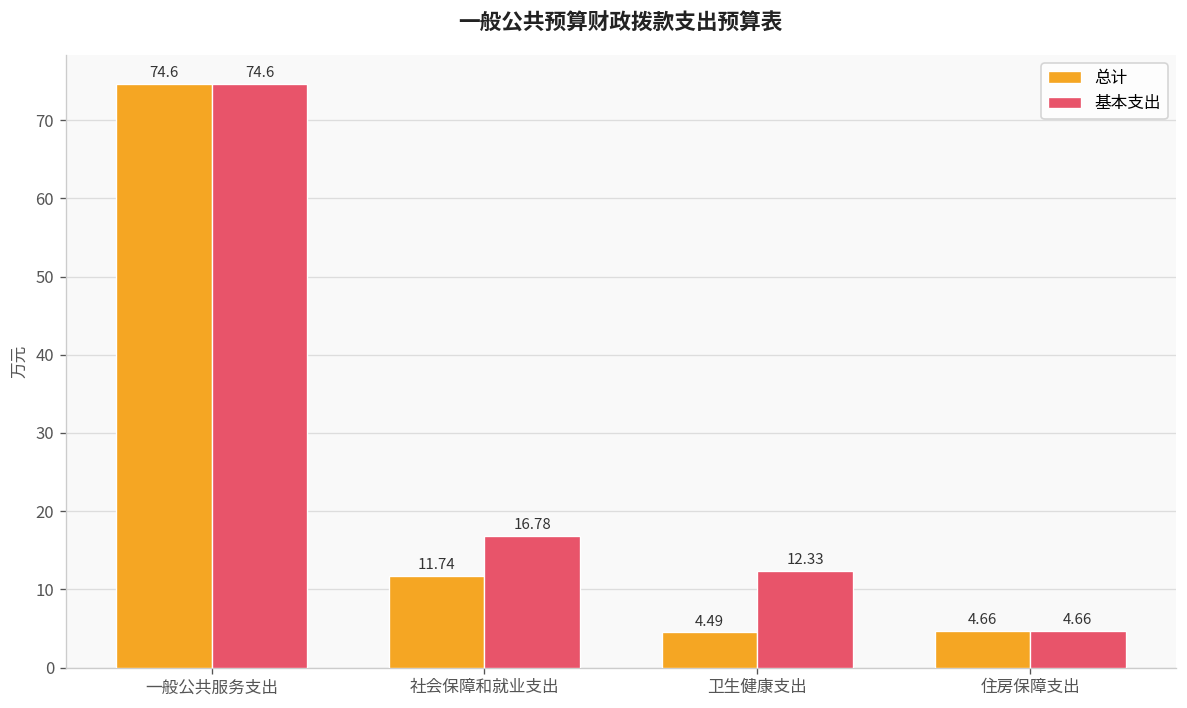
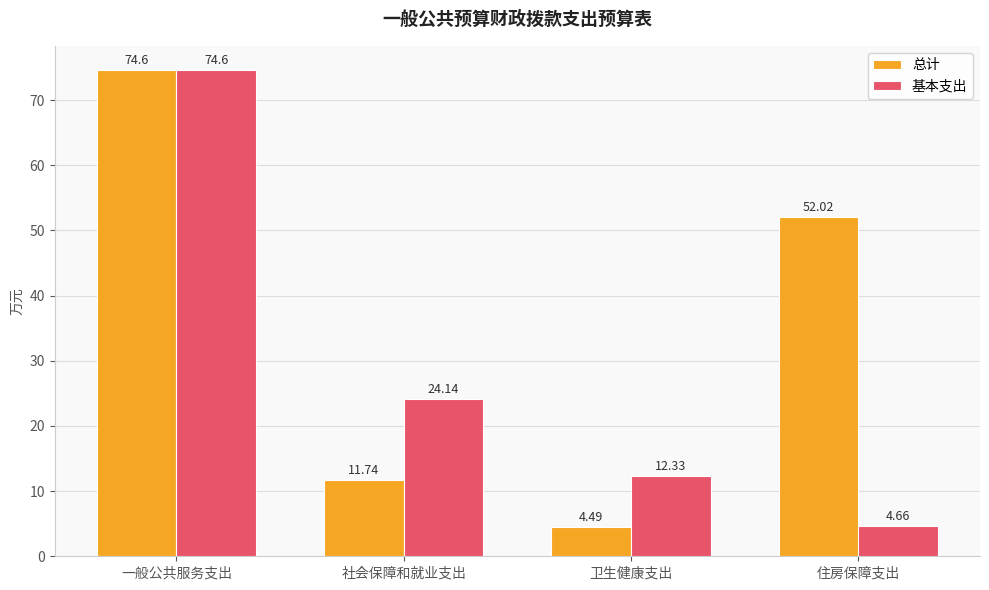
  {
    "总计": {
      "一般公共服务支出": 74.6,
      "社会保障和就业支出": 11.74,
      "卫生健康支出": 4.49,
-     "住房保障支出": 4.66
+     "住房保障支出": 52.02
    },
    "基本支出": {
      "一般公共服务支出": 74.6,
-     "社会保障和就业支出": 16.78,
+     "社会保障和就业支出": 24.14,
      "卫生健康支出": 12.33,
      "住房保障支出": 4.66
    }
  }
